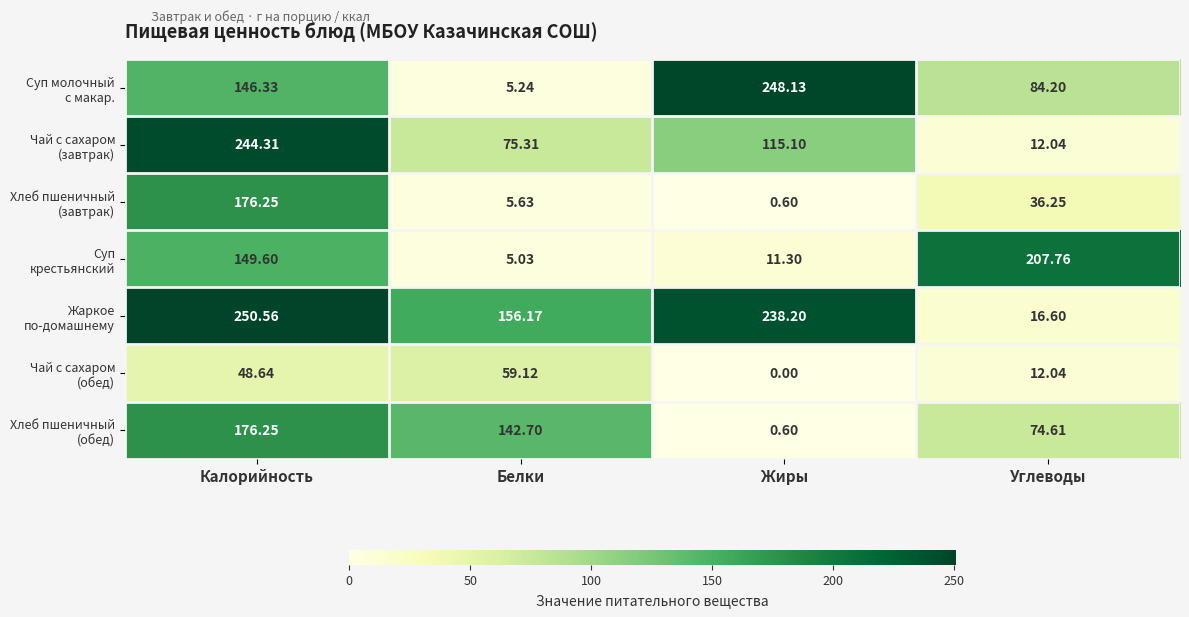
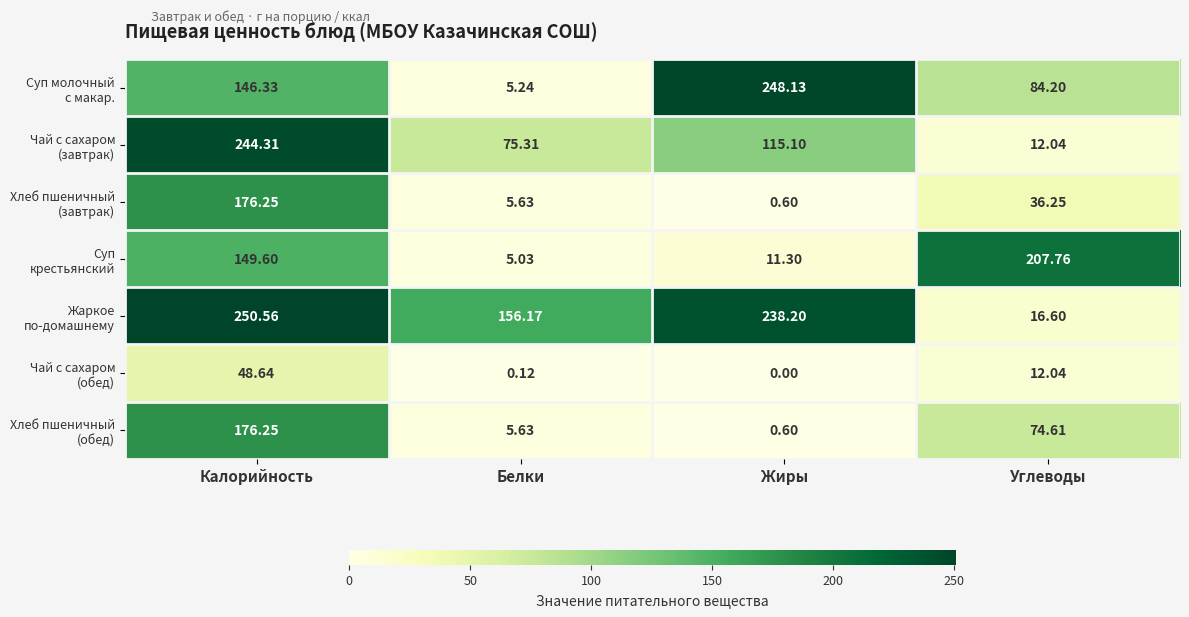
  {
    "Суп молочный с макар.": {
      "Калорийность": 146.33,
      "Белки": 5.24,
      "Жиры": 248.13,
      "Углеводы": 84.20
    },
    "Чай с сахаром (завтрак)": {
      "Калорийность": 244.31,
      "Белки": 75.31,
      "Жиры": 115.10,
      "Углеводы": 12.04
    },
    "Хлеб пшеничный (завтрак)": {
      "Калорийность": 176.25,
      "Белки": 5.63,
      "Жиры": 0.60,
      "Углеводы": 36.25
    },
    "Суп крестьянский": {
      "Калорийность": 149.60,
      "Белки": 5.03,
      "Жиры": 11.30,
      "Углеводы": 207.76
    },
    "Жаркое по-домашнему": {
      "Калорийность": 250.56,
      "Белки": 156.17,
      "Жиры": 238.20,
      "Углеводы": 16.60
    },
    "Чай с сахаром (обед)": {
      "Калорийность": 48.64,
-     "Белки": 59.12,
+     "Белки": 0.12,
      "Жиры": 0.00,
      "Углеводы": 12.04
    },
    "Хлеб пшеничный (обед)": {
      "Калорийность": 176.25,
-     "Белки": 142.70,
+     "Белки": 5.63,
      "Жиры": 0.60,
      "Углеводы": 74.61
    }
  }
